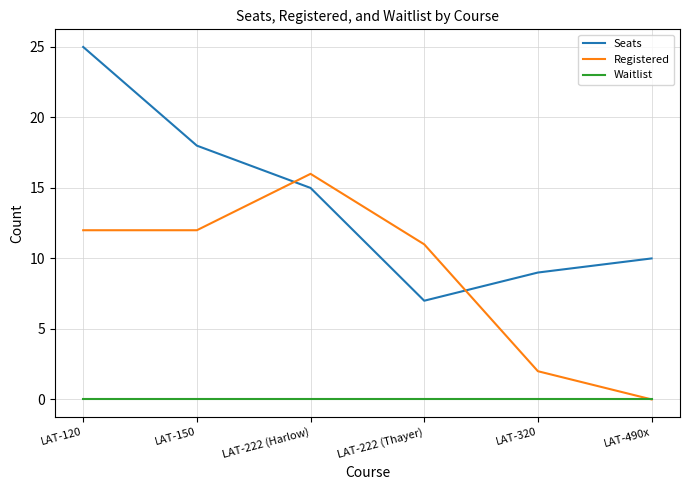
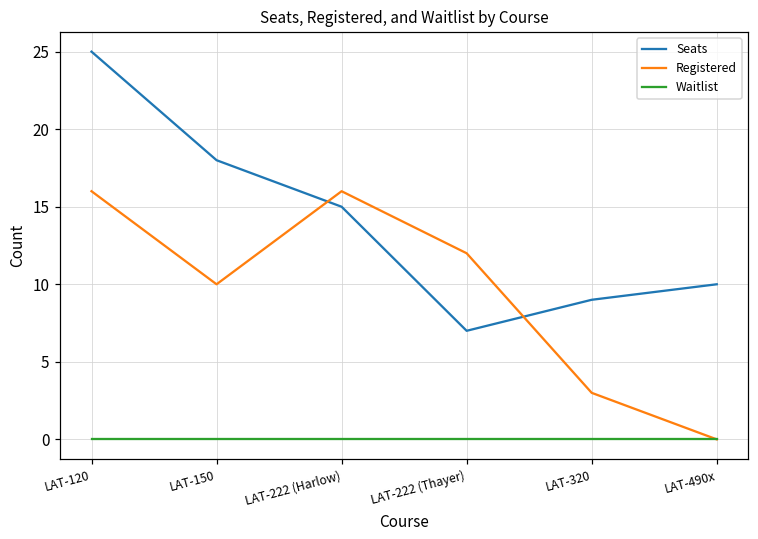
  {
    "Seats": {
      "LAT-120": 25,
      "LAT-150": 18,
      "LAT-222 (Harlow)": 15,
      "LAT-222 (Thayer)": 7,
      "LAT-320": 9,
      "LAT-490x": 10
    },
    "Registered": {
-     "LAT-120": 12,
-     "LAT-150": 12,
+     "LAT-120": 16,
+     "LAT-150": 10,
      "LAT-222 (Harlow)": 16,
-     "LAT-222 (Thayer)": 11,
-     "LAT-320": 2
+     "LAT-222 (Thayer)": 12,
+     "LAT-320": 3
    },
    "Waitlist": {
      "LAT-120": 0,
      "LAT-150": 0,
      "LAT-222 (Harlow)": 0,
      "LAT-222 (Thayer)": 0,
      "LAT-320": 0
    }
  }
